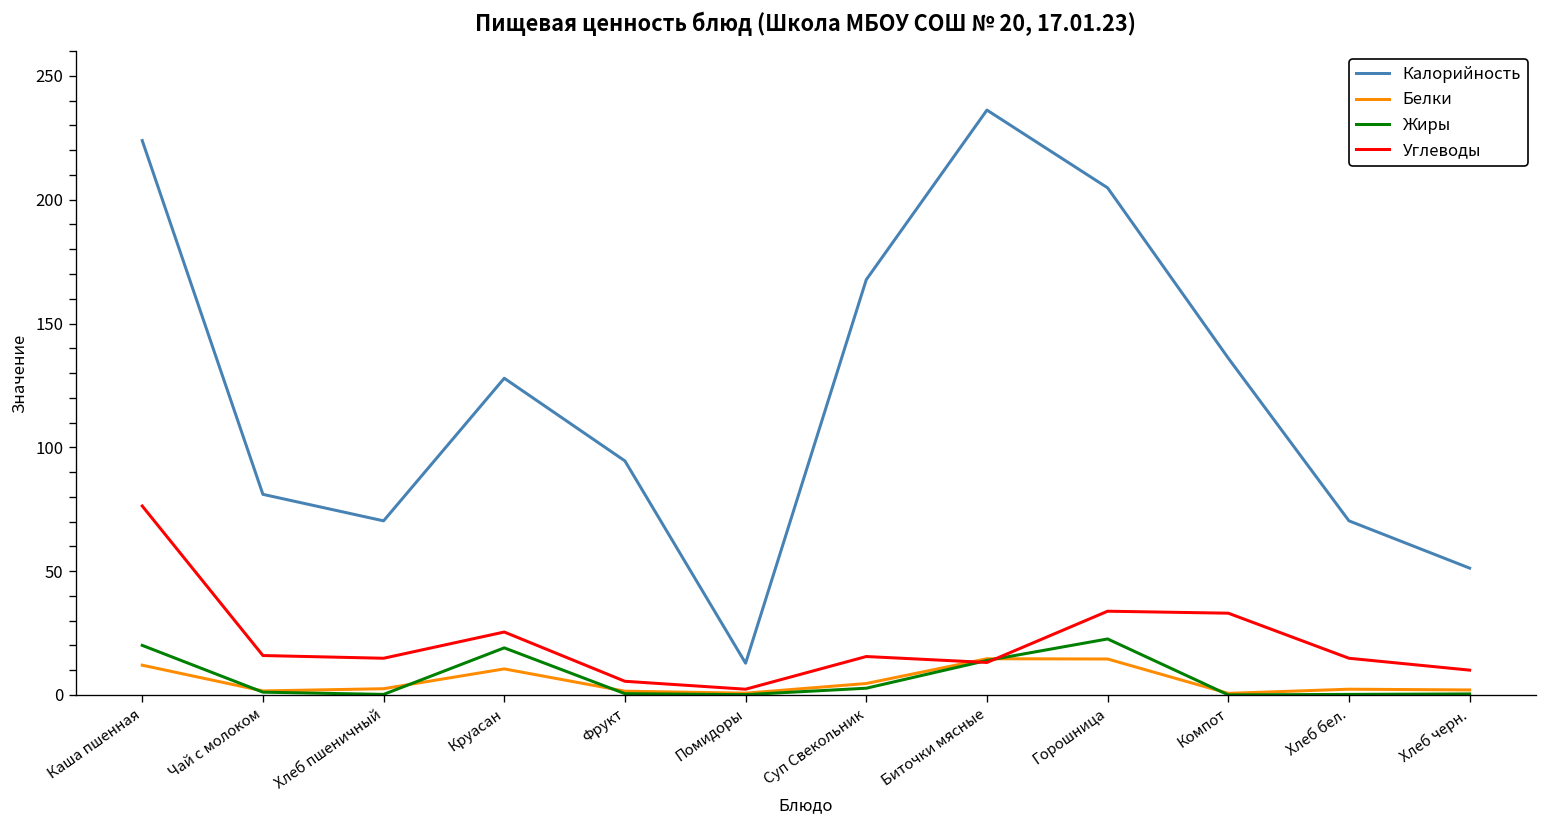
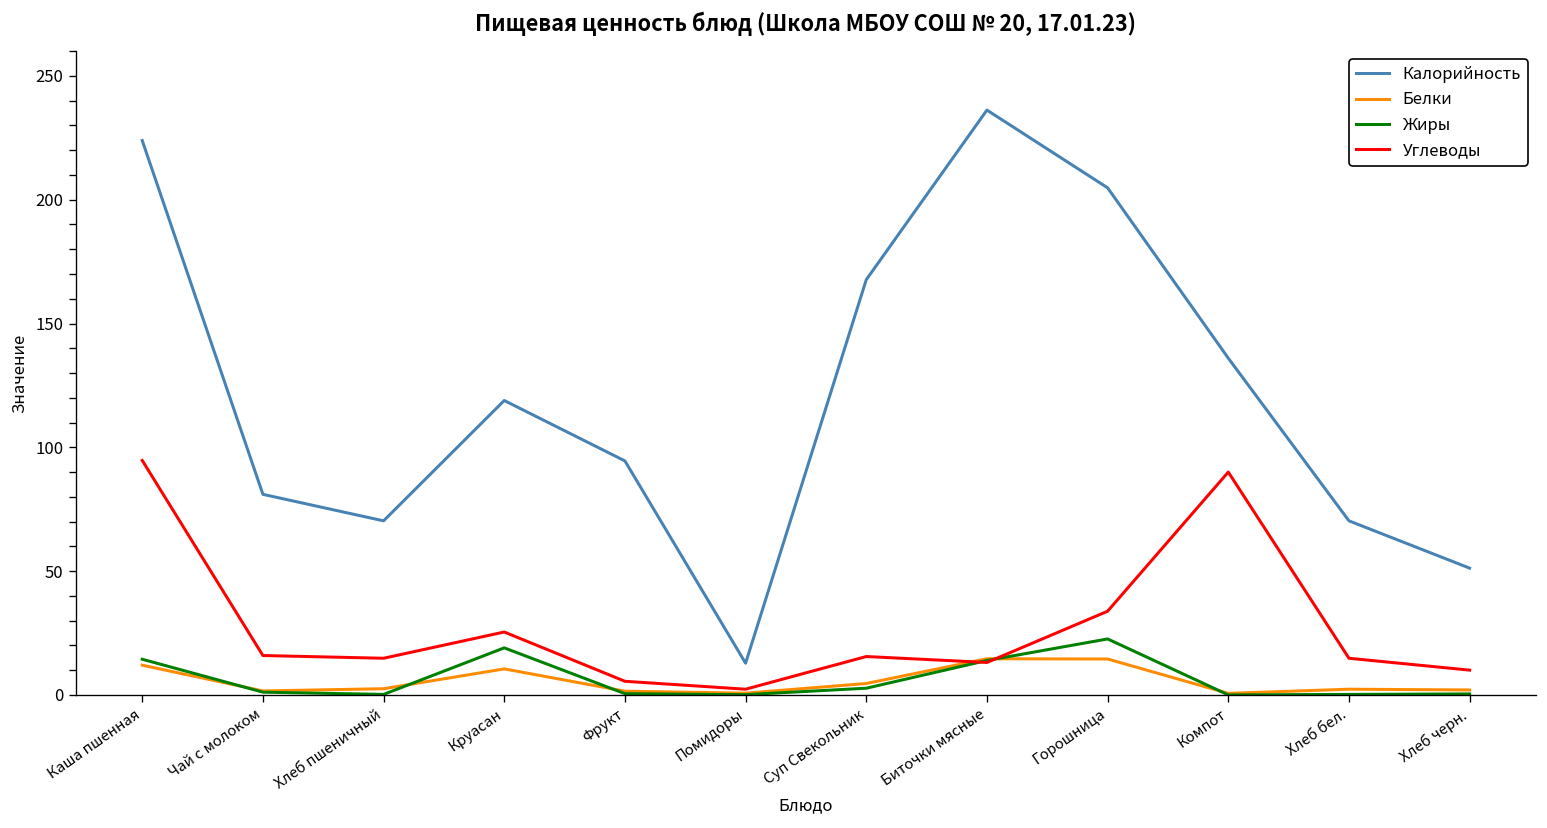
  {
    "Калорийность": {
      "Каша пшенная": 224,
      "Чай с молоком": 81,
      "Хлеб пшеничный": 70,
-     "Круасан": 128,
+     "Круасан": 119,
      "Фрукт": 95,
      "Помидоры": 13,
      "Суп Свекольник": 168,
      "Биточки мясные": 236,
      "Горошница": 205,
      "Компот": 136,
      "Хлеб бел.": 70,
      "Хлеб черн.": 51
    },
    "Белки": {
      "Каша пшенная": 12,
      "Хлеб пшеничный": 3,
      "Круасан": 11,
      "Суп Свекольник": 5,
      "Горошница": 15,
      "Хлеб бел.": 2,
      "Хлеб черн.": 2
    },
    "Жиры": {
-     "Каша пшенная": 20,
+     "Каша пшенная": 14,
      "Хлеб пшеничный": 0,
      "Круасан": 19,
      "Суп Свекольник": 3,
      "Горошница": 23,
      "Хлеб бел.": 0,
      "Хлеб черн.": 0
    },
    "Углеводы": {
-     "Каша пшенная": 76,
+     "Каша пшенная": 95,
      "Чай с молоком": 16,
      "Хлеб пшеничный": 15,
      "Круасан": 25,
      "Фрукт": 6,
      "Помидоры": 2,
      "Суп Свекольник": 16,
      "Горошница": 34,
-     "Компот": 33,
+     "Компот": 90,
      "Хлеб бел.": 15,
      "Хлеб черн.": 10
    }
  }
